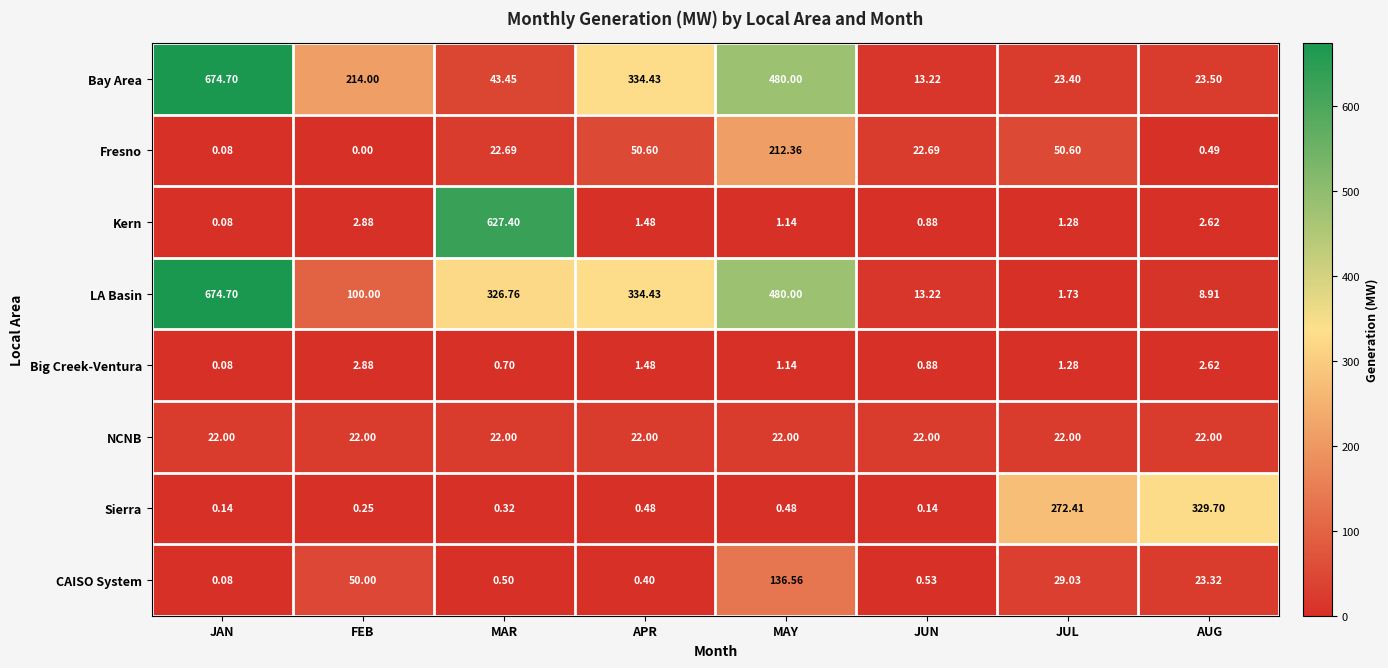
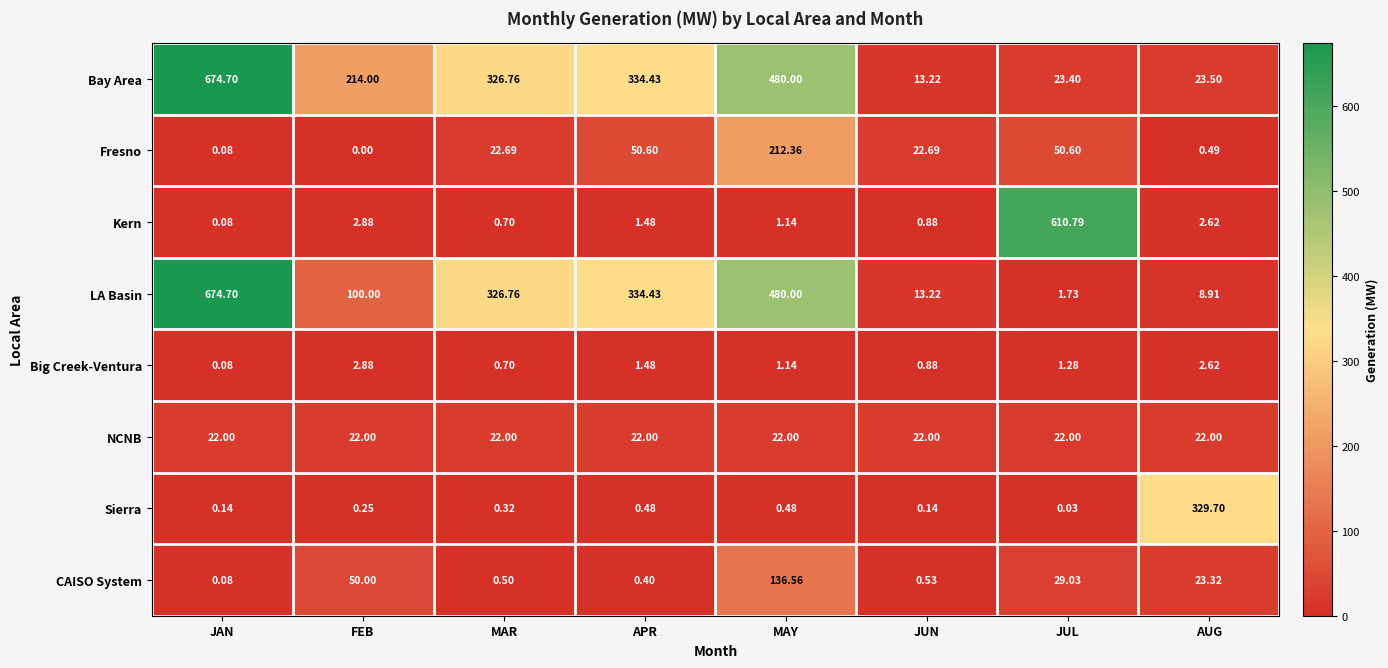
  {
    "Bay Area": {
      "JAN": 674.70,
      "FEB": 214.00,
-     "MAR": 43.45,
+     "MAR": 326.76,
      "APR": 334.43,
      "MAY": 480.00,
      "JUN": 13.22,
      "JUL": 23.40,
      "AUG": 23.50
    },
    "Fresno": {
      "JAN": 0.08,
      "FEB": 0.00,
      "MAR": 22.69,
      "APR": 50.60,
      "MAY": 212.36,
      "JUN": 22.69,
      "JUL": 50.60,
      "AUG": 0.49
    },
    "Kern": {
      "JAN": 0.08,
      "FEB": 2.88,
-     "MAR": 627.40,
+     "MAR": 0.70,
      "APR": 1.48,
      "MAY": 1.14,
      "JUN": 0.88,
-     "JUL": 1.28,
+     "JUL": 610.79,
      "AUG": 2.62
    },
    "LA Basin": {
      "JAN": 674.70,
      "FEB": 100.00,
      "MAR": 326.76,
      "APR": 334.43,
      "MAY": 480.00,
      "JUN": 13.22,
      "JUL": 1.73,
      "AUG": 8.91
    },
    "Big Creek-Ventura": {
      "JAN": 0.08,
      "FEB": 2.88,
      "MAR": 0.70,
      "APR": 1.48,
      "MAY": 1.14,
      "JUN": 0.88,
      "JUL": 1.28,
      "AUG": 2.62
    },
    "NCNB": {
      "JAN": 22.00,
      "FEB": 22.00,
      "MAR": 22.00,
      "APR": 22.00,
      "MAY": 22.00,
      "JUN": 22.00,
      "JUL": 22.00,
      "AUG": 22.00
    },
    "Sierra": {
      "JAN": 0.14,
      "FEB": 0.25,
      "MAR": 0.32,
      "APR": 0.48,
      "MAY": 0.48,
      "JUN": 0.14,
-     "JUL": 272.41,
+     "JUL": 0.03,
      "AUG": 329.70
    },
    "CAISO System": {
      "JAN": 0.08,
      "FEB": 50.00,
      "MAR": 0.50,
      "APR": 0.40,
      "MAY": 136.56,
      "JUN": 0.53,
      "JUL": 29.03,
      "AUG": 23.32
    }
  }
